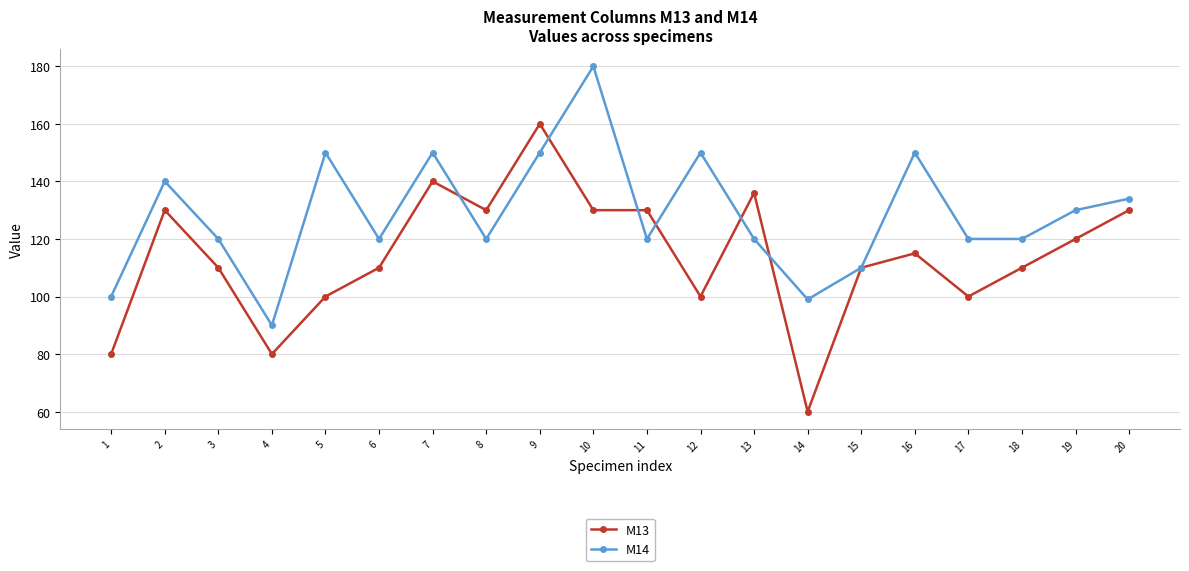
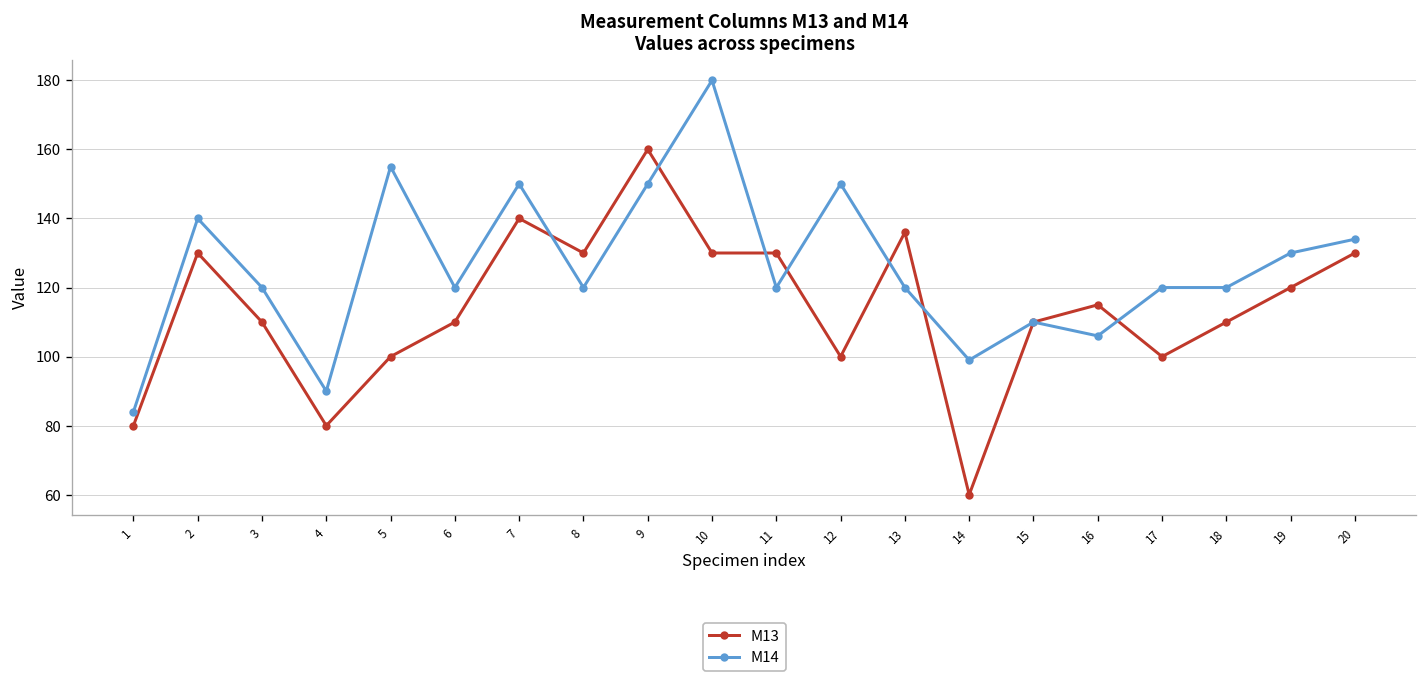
  {
    "M13": {
      "1": 80,
      "2": 130,
      "3": 110,
      "4": 80,
      "5": 100,
      "6": 110,
      "7": 140,
      "8": 130,
      "9": 160,
      "10": 130,
      "11": 130,
      "12": 100,
      "13": 136,
      "14": 60,
      "16": 115,
      "17": 100,
      "18": 110,
      "19": 120,
      "20": 130
    },
    "M14": {
-     "1": 100,
+     "1": 84,
      "2": 140,
      "3": 120,
      "4": 90,
-     "5": 150,
+     "5": 155,
      "6": 120,
      "7": 150,
      "8": 120,
      "9": 150,
      "10": 180,
      "11": 120,
      "12": 150,
      "13": 120,
      "14": 99,
-     "16": 150,
+     "16": 106,
      "17": 120,
      "18": 120,
      "19": 130,
      "20": 134
    }
  }
